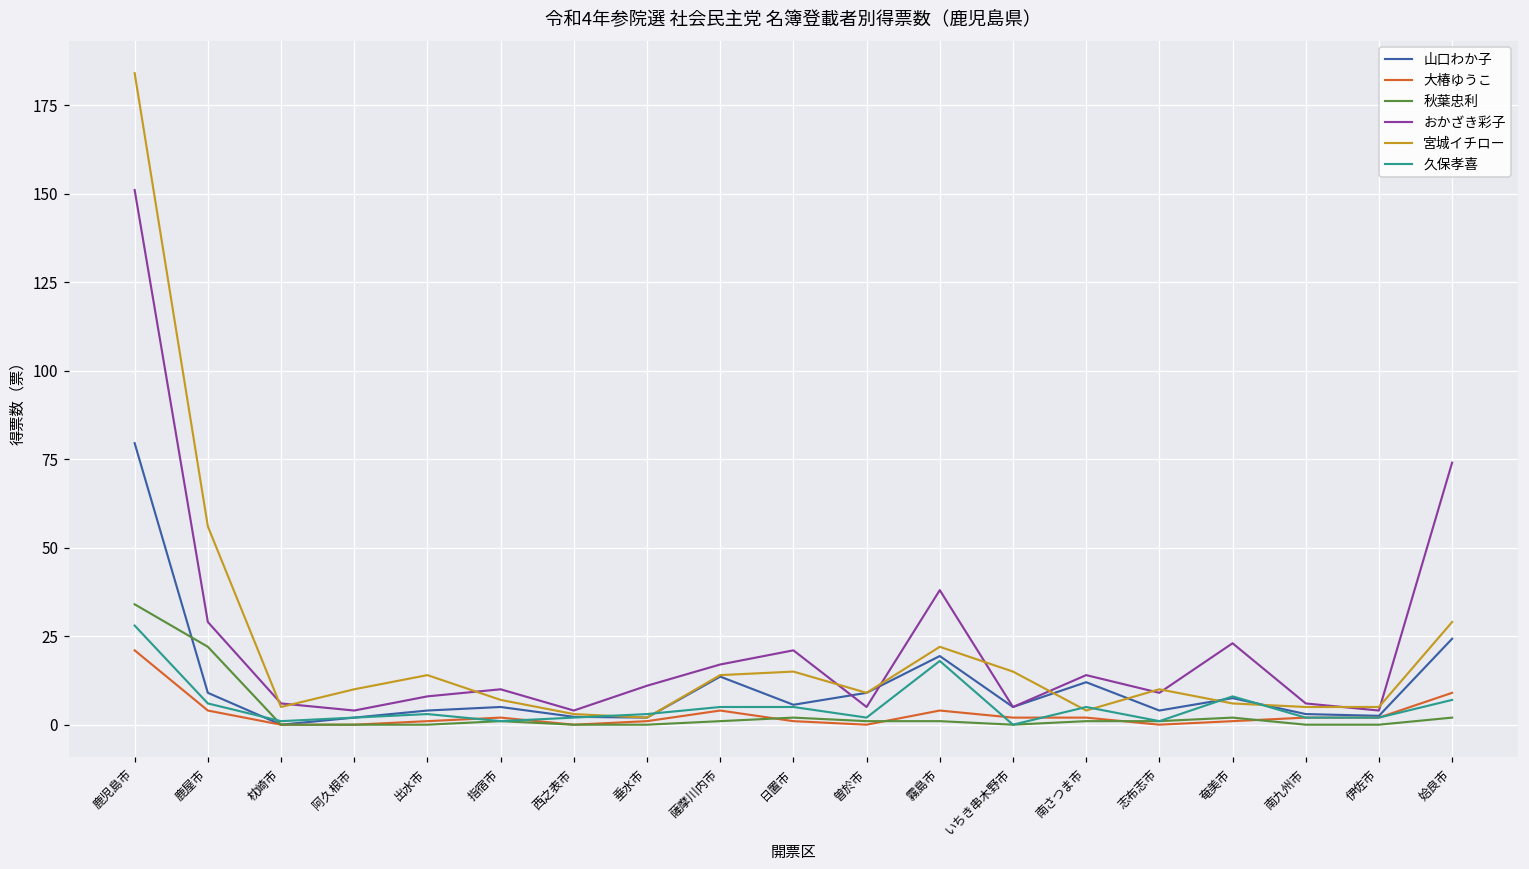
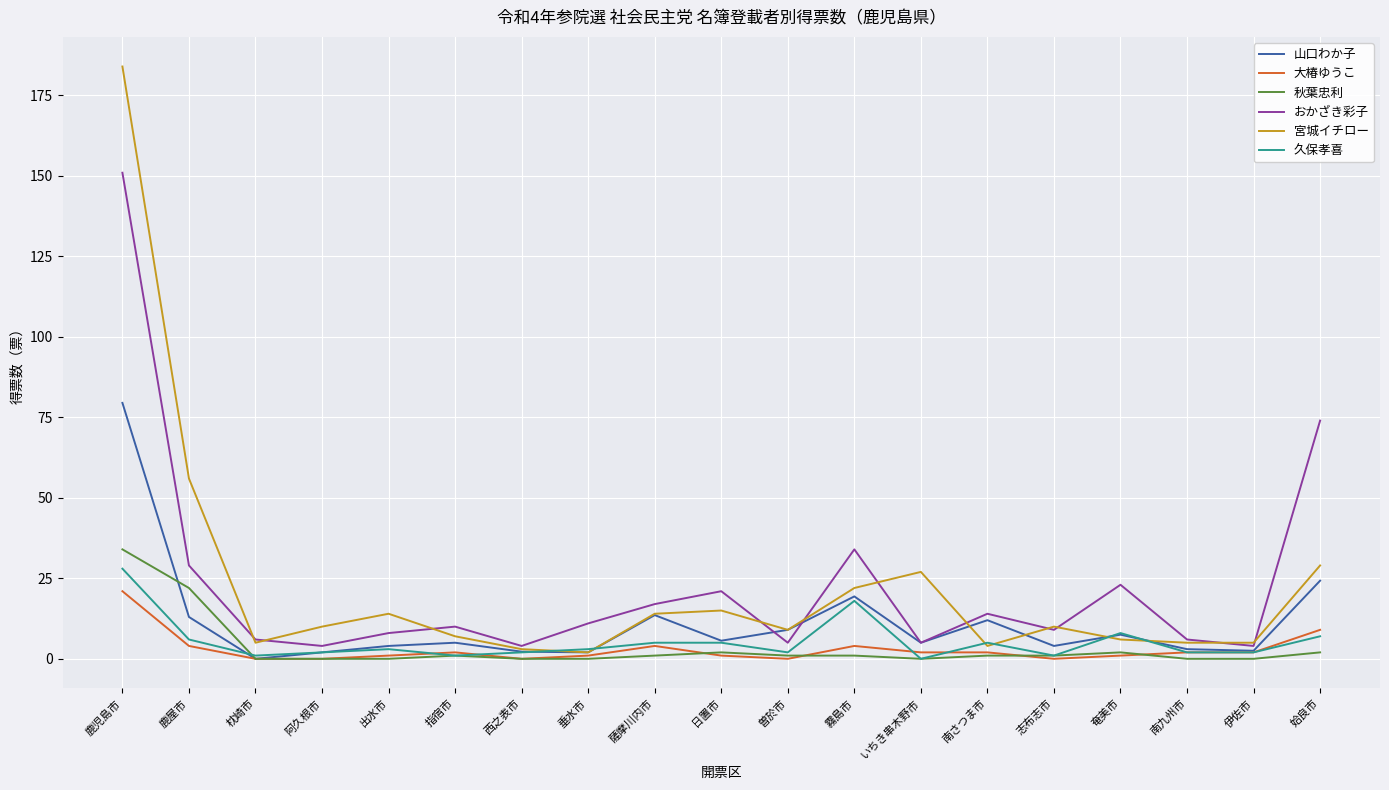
  {
    "山口わか子": {
      "鹿児島市": 80,
-     "鹿屋市": 9,
+     "鹿屋市": 13,
      "出水市": 4,
      "指宿市": 5,
      "霧島市": 19,
      "南さつま市": 12,
      "志布志市": 4,
      "南九州市": 3,
      "姶良市": 24
    },
    "大椿ゆうこ": {
      "鹿児島市": 21,
      "鹿屋市": 4,
      "出水市": 1,
      "指宿市": 2,
      "垂水市": 1,
      "薩摩川内市": 4,
      "日置市": 1,
      "曽於市": 0,
      "霧島市": 4,
      "いちき串木野市": 2,
      "南さつま市": 2,
      "志布志市": 0,
      "奄美市": 1,
      "姶良市": 9
    },
    "秋葉忠利": {
      "鹿児島市": 34,
      "鹿屋市": 22,
      "出水市": 0,
      "垂水市": 0,
      "薩摩川内市": 1,
      "日置市": 2,
      "曽於市": 1,
      "霧島市": 1,
      "南さつま市": 1,
      "奄美市": 2,
      "南九州市": 0,
      "伊佐市": 0,
      "姶良市": 2
    },
    "おかざき彩子": {
      "鹿児島市": 151,
      "鹿屋市": 29,
      "枕崎市": 6,
      "阿久根市": 4,
      "出水市": 8,
      "指宿市": 10,
      "西之表市": 4,
      "垂水市": 11,
      "薩摩川内市": 17,
      "日置市": 21,
      "曽於市": 5,
-     "霧島市": 38,
+     "霧島市": 34,
      "南さつま市": 14,
      "志布志市": 9,
      "奄美市": 23,
      "南九州市": 6,
      "伊佐市": 4,
      "姶良市": 74
    },
    "宮城イチロー": {
      "鹿児島市": 184,
      "鹿屋市": 56,
      "枕崎市": 5,
      "阿久根市": 10,
      "出水市": 14,
      "指宿市": 7,
      "日置市": 15,
      "霧島市": 22,
-     "いちき串木野市": 15,
+     "いちき串木野市": 27,
      "南さつま市": 4,
      "志布志市": 10,
      "奄美市": 6,
      "南九州市": 5,
      "伊佐市": 5,
      "姶良市": 29
    },
    "久保孝喜": {
      "鹿児島市": 28,
      "鹿屋市": 6,
      "枕崎市": 1,
      "出水市": 3,
      "垂水市": 3,
      "薩摩川内市": 5,
      "曽於市": 2,
      "霧島市": 18,
      "南さつま市": 5,
      "姶良市": 7
    }
  }
